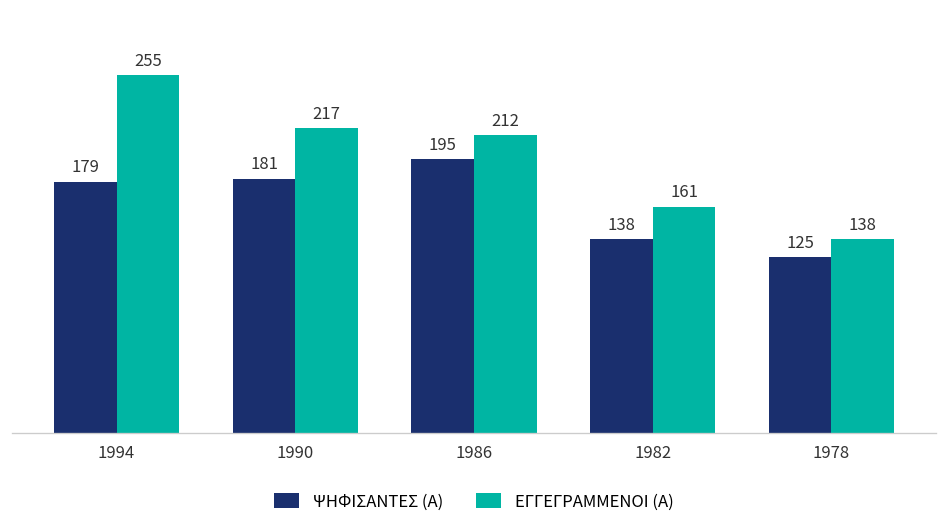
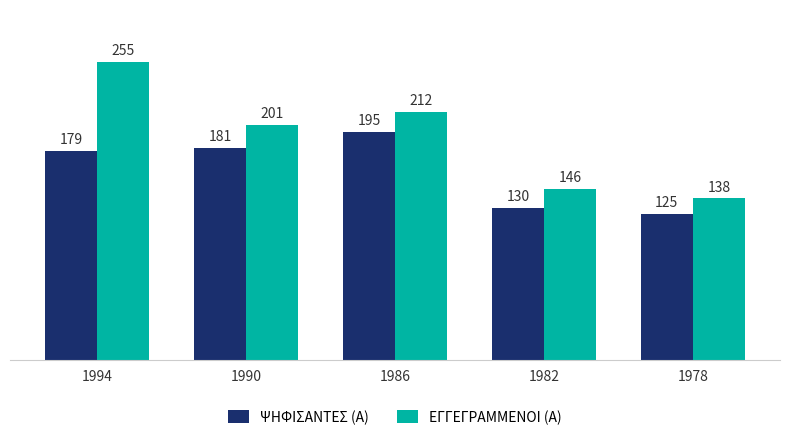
  {
    "ΨΗΦΙΣΑΝΤΕΣ (Α)": {
      "1994": 179,
      "1990": 181,
      "1986": 195,
-     "1982": 138,
+     "1982": 130,
      "1978": 125
    },
    "ΕΓΓΕΓΡΑΜΜΕΝΟΙ (Α)": {
      "1994": 255,
-     "1990": 217,
+     "1990": 201,
      "1986": 212,
-     "1982": 161,
+     "1982": 146,
      "1978": 138
    }
  }
